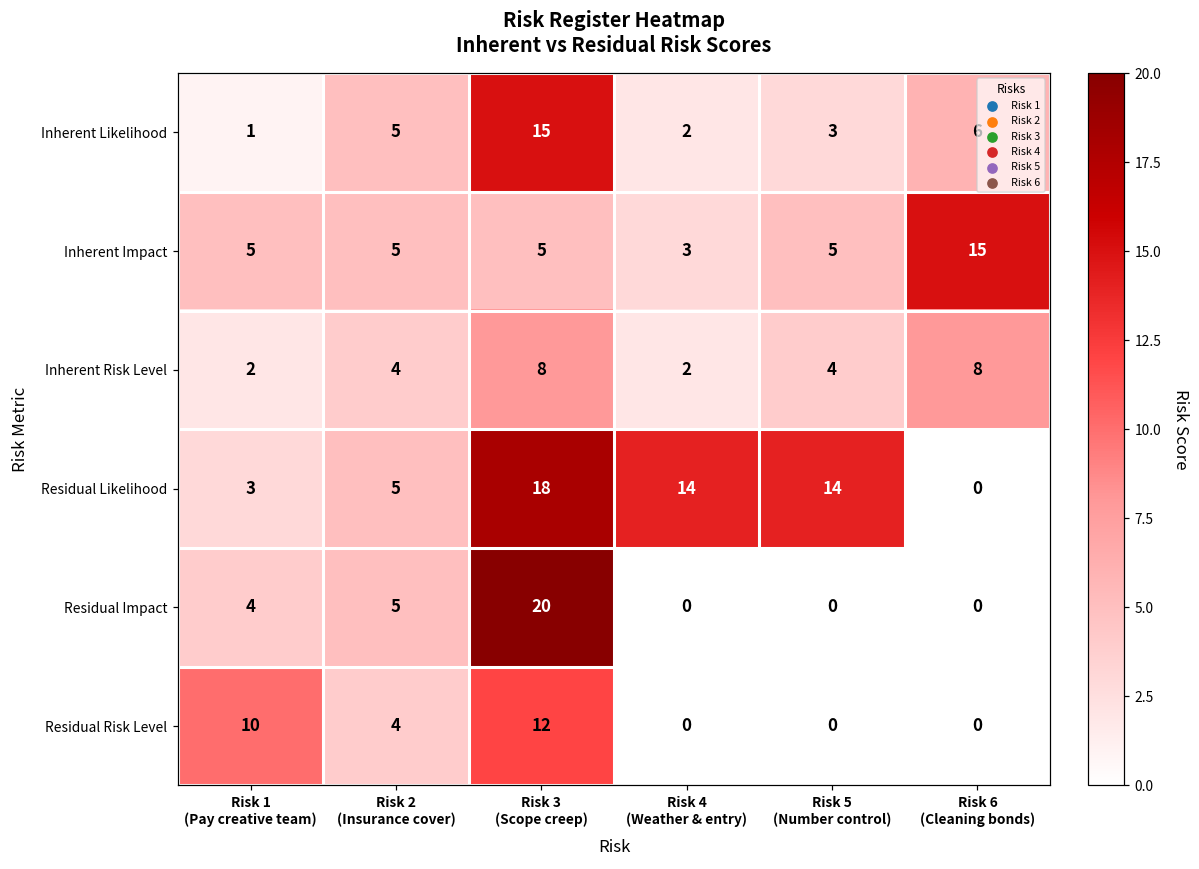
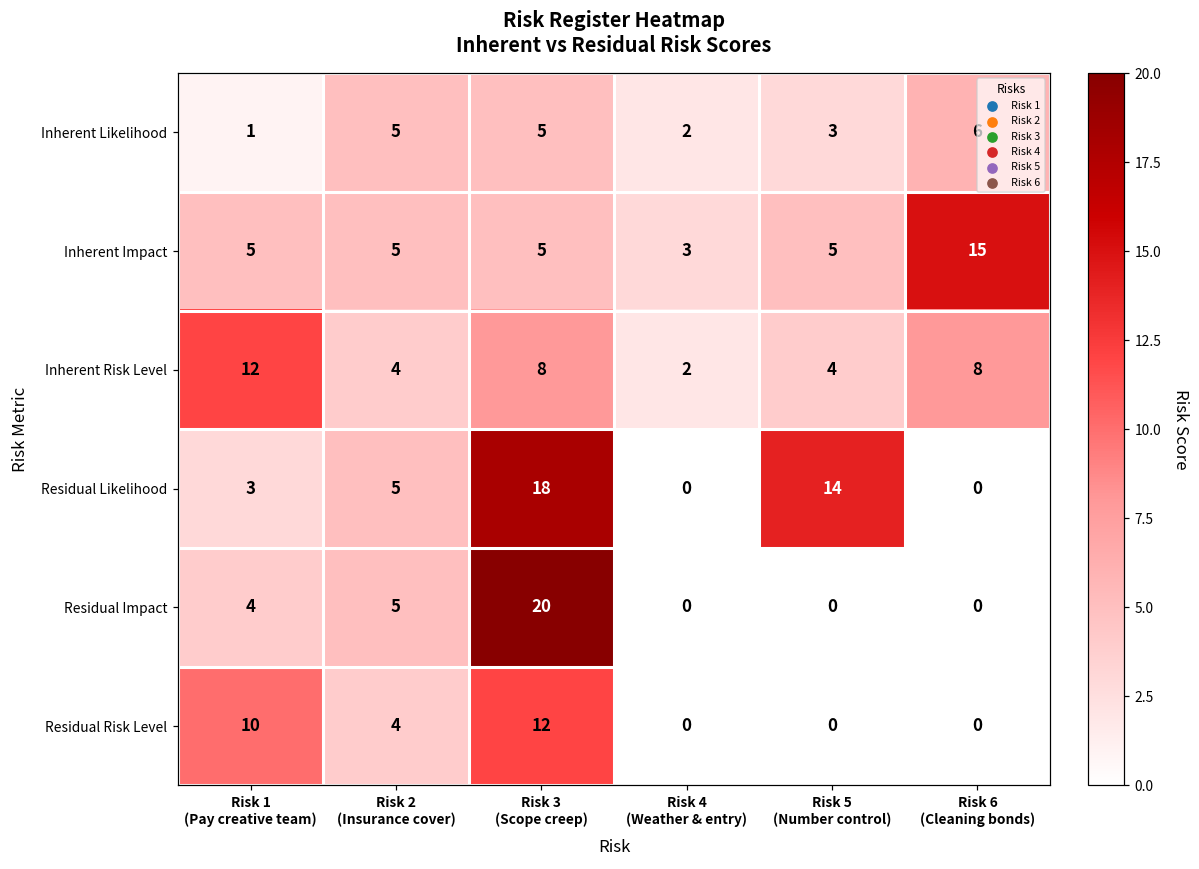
  {
    "Inherent Likelihood": {
      "Risk 1 (Pay creative team)": 1,
      "Risk 2 (Insurance cover)": 5,
-     "Risk 3 (Scope creep)": 15,
+     "Risk 3 (Scope creep)": 5,
      "Risk 4 (Weather & entry)": 2,
      "Risk 5 (Number control)": 3
    },
    "Inherent Impact": {
      "Risk 1 (Pay creative team)": 5,
      "Risk 2 (Insurance cover)": 5,
      "Risk 3 (Scope creep)": 5,
      "Risk 4 (Weather & entry)": 3,
      "Risk 5 (Number control)": 5,
      "Risk 6 (Cleaning bonds)": 15
    },
    "Inherent Risk Level": {
-     "Risk 1 (Pay creative team)": 2,
+     "Risk 1 (Pay creative team)": 12,
      "Risk 2 (Insurance cover)": 4,
      "Risk 3 (Scope creep)": 8,
      "Risk 4 (Weather & entry)": 2,
      "Risk 5 (Number control)": 4,
      "Risk 6 (Cleaning bonds)": 8
    },
    "Residual Likelihood": {
      "Risk 1 (Pay creative team)": 3,
      "Risk 2 (Insurance cover)": 5,
      "Risk 3 (Scope creep)": 18,
-     "Risk 4 (Weather & entry)": 14,
+     "Risk 4 (Weather & entry)": 0,
      "Risk 5 (Number control)": 14,
      "Risk 6 (Cleaning bonds)": 0
    },
    "Residual Impact": {
      "Risk 1 (Pay creative team)": 4,
      "Risk 2 (Insurance cover)": 5,
      "Risk 3 (Scope creep)": 20,
      "Risk 4 (Weather & entry)": 0,
      "Risk 5 (Number control)": 0,
      "Risk 6 (Cleaning bonds)": 0
    },
    "Residual Risk Level": {
      "Risk 1 (Pay creative team)": 10,
      "Risk 2 (Insurance cover)": 4,
      "Risk 3 (Scope creep)": 12,
      "Risk 4 (Weather & entry)": 0,
      "Risk 5 (Number control)": 0,
      "Risk 6 (Cleaning bonds)": 0
    }
  }
